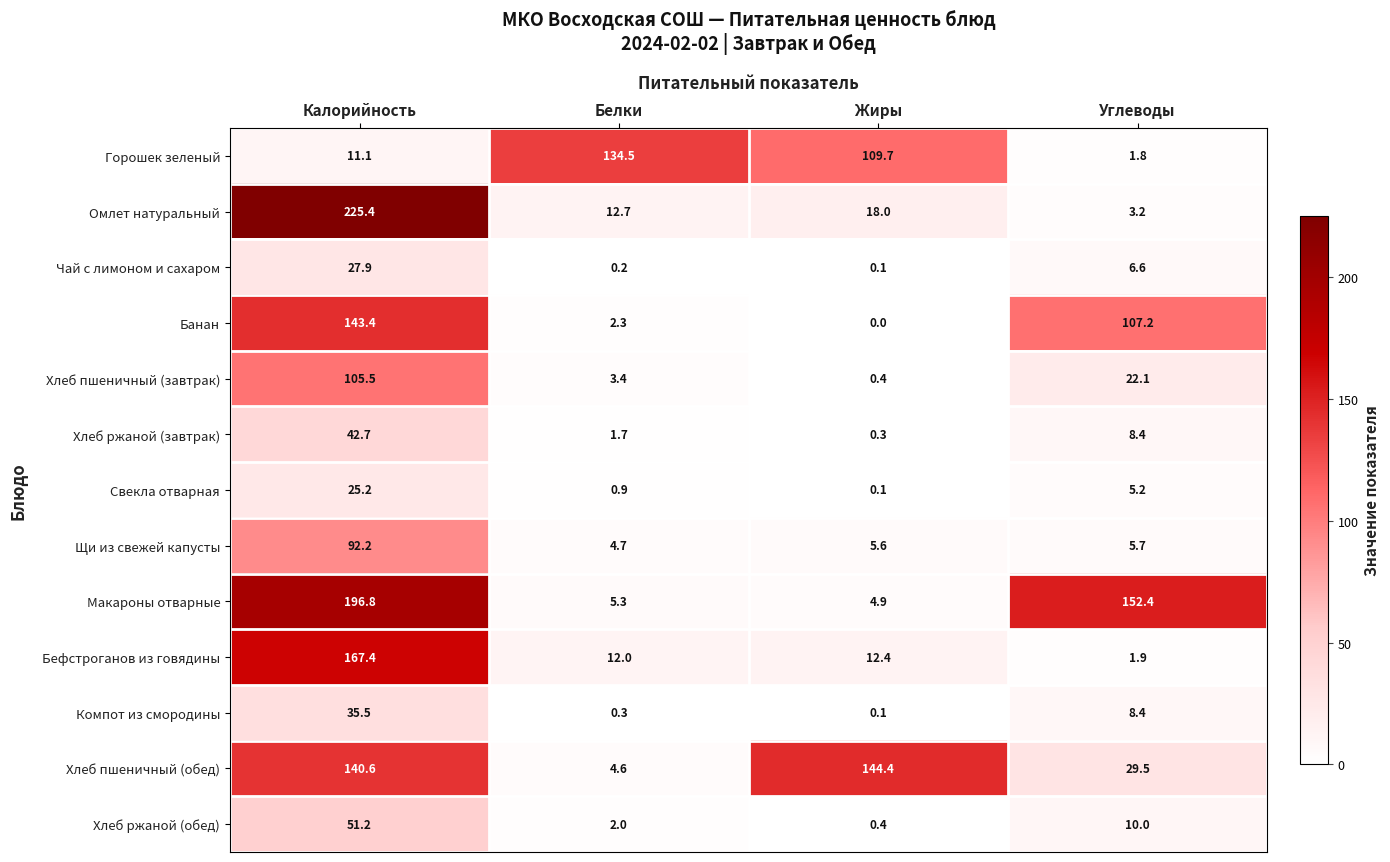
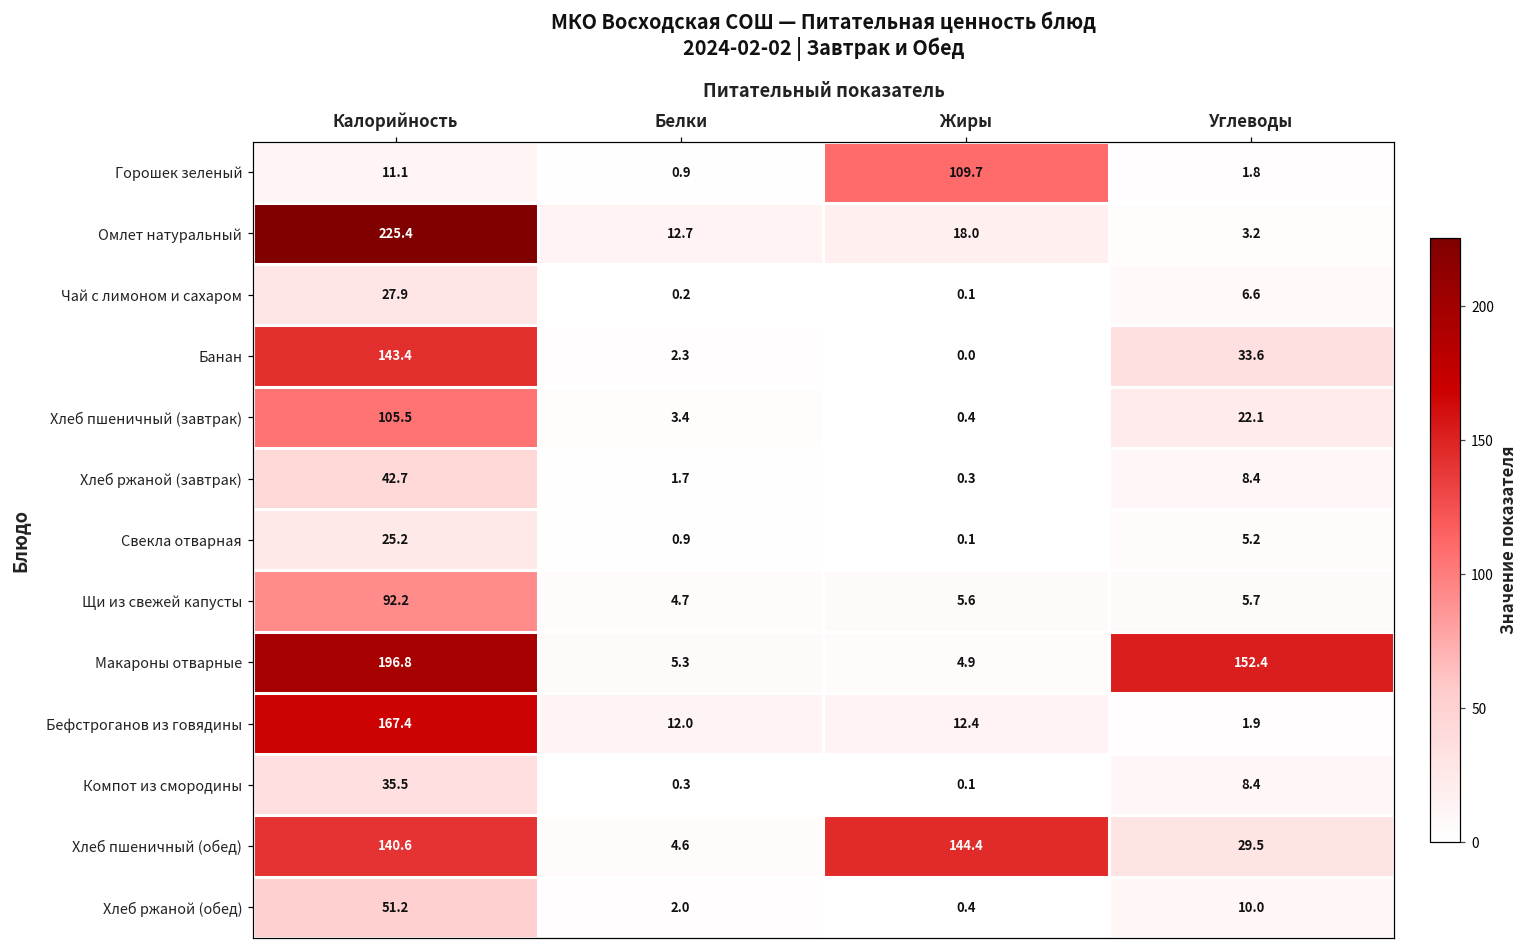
  {
    "Горошек зеленый": {
      "Калорийность": 11.1,
-     "Белки": 134.5,
+     "Белки": 0.9,
      "Жиры": 109.7,
      "Углеводы": 1.8
    },
    "Омлет натуральный": {
      "Калорийность": 225.4,
      "Белки": 12.7,
      "Жиры": 18.0,
      "Углеводы": 3.2
    },
    "Чай с лимоном и сахаром": {
      "Калорийность": 27.9,
      "Белки": 0.2,
      "Жиры": 0.1,
      "Углеводы": 6.6
    },
    "Банан": {
      "Калорийность": 143.4,
      "Белки": 2.3,
      "Жиры": 0.0,
-     "Углеводы": 107.2
+     "Углеводы": 33.6
    },
    "Хлеб пшеничный (завтрак)": {
      "Калорийность": 105.5,
      "Белки": 3.4,
      "Жиры": 0.4,
      "Углеводы": 22.1
    },
    "Хлеб ржаной (завтрак)": {
      "Калорийность": 42.7,
      "Белки": 1.7,
      "Жиры": 0.3,
      "Углеводы": 8.4
    },
    "Свекла отварная": {
      "Калорийность": 25.2,
      "Белки": 0.9,
      "Жиры": 0.1,
      "Углеводы": 5.2
    },
    "Щи из свежей капусты": {
      "Калорийность": 92.2,
      "Белки": 4.7,
      "Жиры": 5.6,
      "Углеводы": 5.7
    },
    "Макароны отварные": {
      "Калорийность": 196.8,
      "Белки": 5.3,
      "Жиры": 4.9,
      "Углеводы": 152.4
    },
    "Бефстроганов из говядины": {
      "Калорийность": 167.4,
      "Белки": 12.0,
      "Жиры": 12.4,
      "Углеводы": 1.9
    },
    "Компот из смородины": {
      "Калорийность": 35.5,
      "Белки": 0.3,
      "Жиры": 0.1,
      "Углеводы": 8.4
    },
    "Хлеб пшеничный (обед)": {
      "Калорийность": 140.6,
      "Белки": 4.6,
      "Жиры": 144.4,
      "Углеводы": 29.5
    },
    "Хлеб ржаной (обед)": {
      "Калорийность": 51.2,
      "Белки": 2.0,
      "Жиры": 0.4,
      "Углеводы": 10.0
    }
  }
